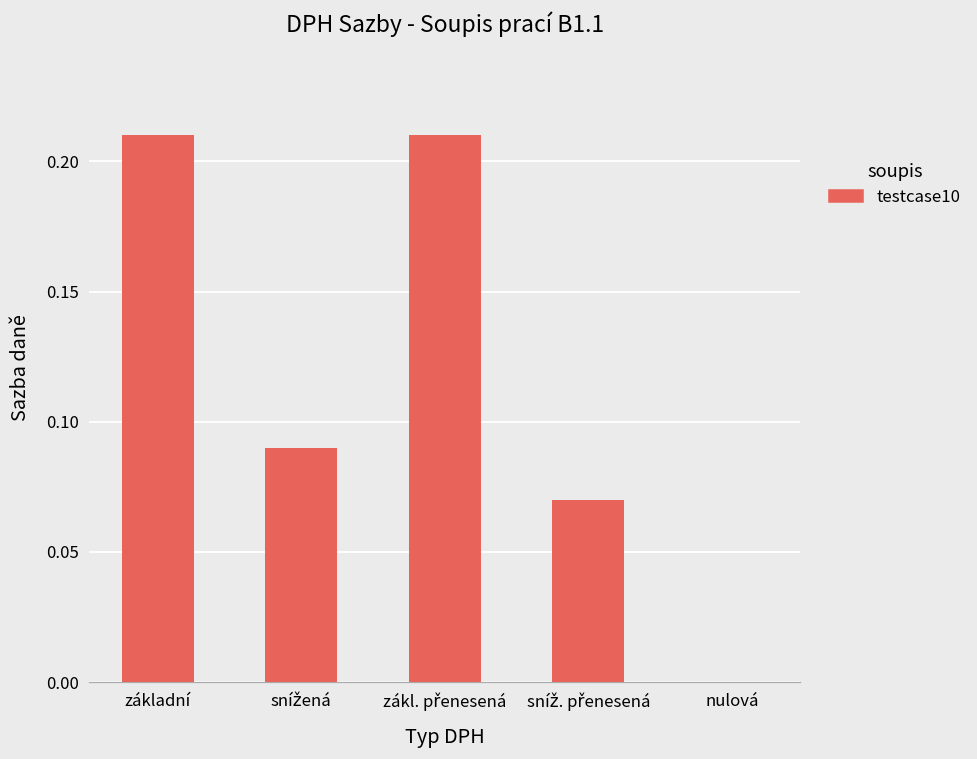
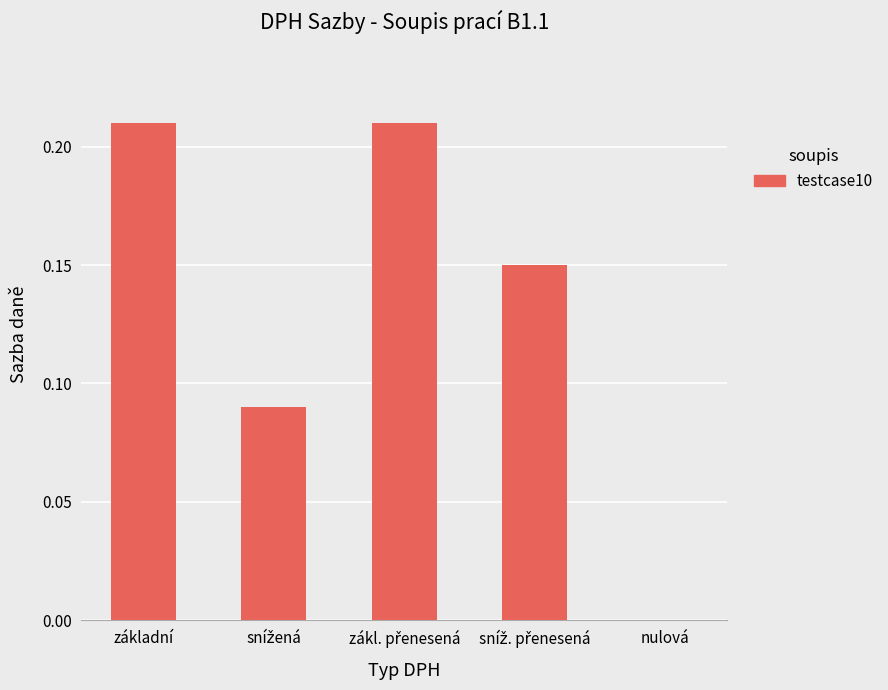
  {
    "základní": 0.21,
    "snížená": 0.09,
    "zákl. přenesená": 0.21,
-   "sníž. přenesená": 0.07,
+   "sníž. přenesená": 0.15,
    "nulová": 0.00
  }
